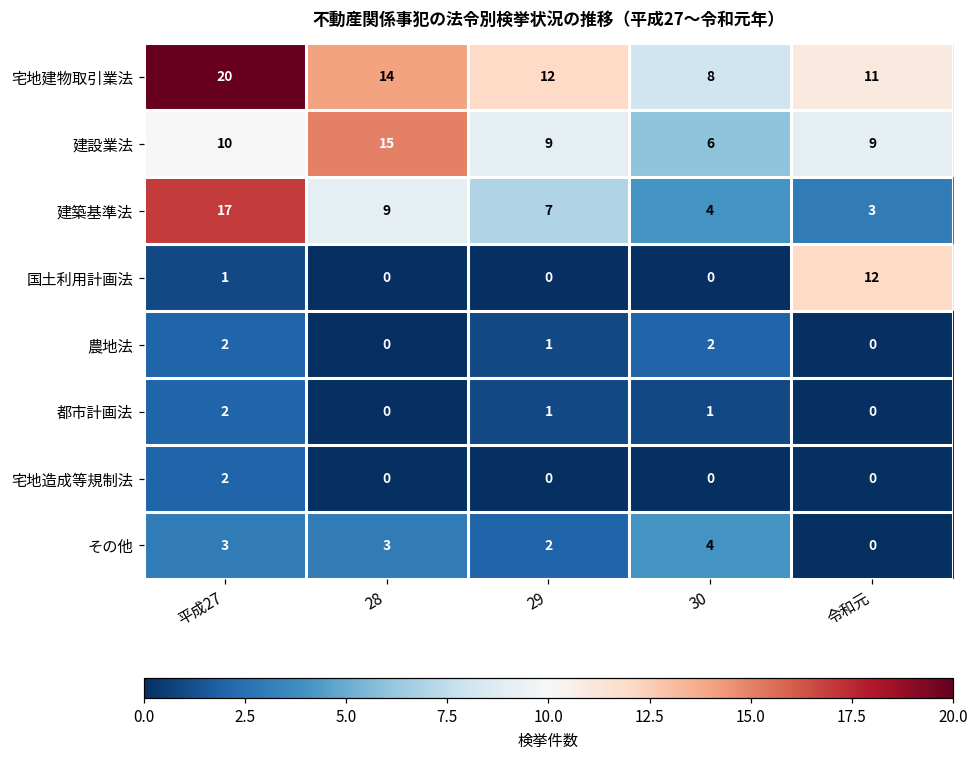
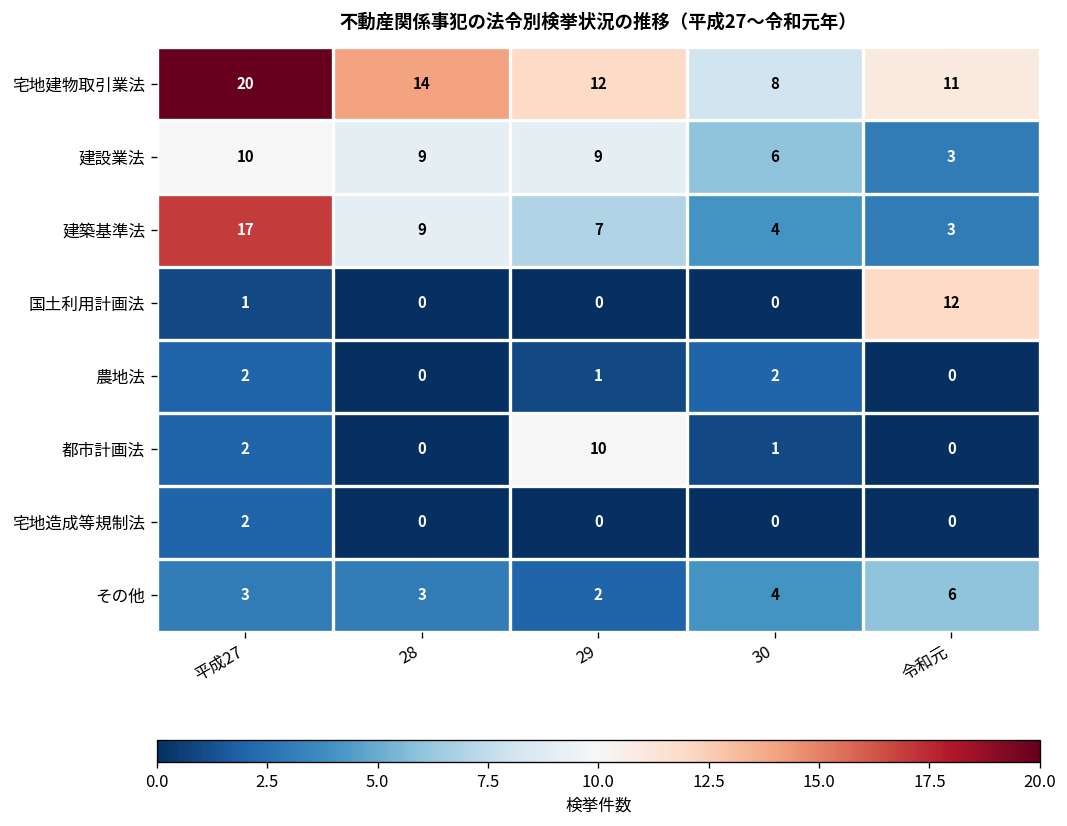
  {
    "宅地建物取引業法": {
      "平成27": 20,
      "28": 14,
      "29": 12,
      "30": 8,
      "令和元": 11
    },
    "建設業法": {
      "平成27": 10,
-     "28": 15,
+     "28": 9,
      "29": 9,
      "30": 6,
-     "令和元": 9
+     "令和元": 3
    },
    "建築基準法": {
      "平成27": 17,
      "28": 9,
      "29": 7,
      "30": 4,
      "令和元": 3
    },
    "国土利用計画法": {
      "平成27": 1,
      "28": 0,
      "29": 0,
      "30": 0,
      "令和元": 12
    },
    "農地法": {
      "平成27": 2,
      "28": 0,
      "29": 1,
      "30": 2,
      "令和元": 0
    },
    "都市計画法": {
      "平成27": 2,
      "28": 0,
-     "29": 1,
+     "29": 10,
      "30": 1,
      "令和元": 0
    },
    "宅地造成等規制法": {
      "平成27": 2,
      "28": 0,
      "29": 0,
      "30": 0,
      "令和元": 0
    },
    "その他": {
      "平成27": 3,
      "28": 3,
      "29": 2,
      "30": 4,
-     "令和元": 0
+     "令和元": 6
    }
  }
